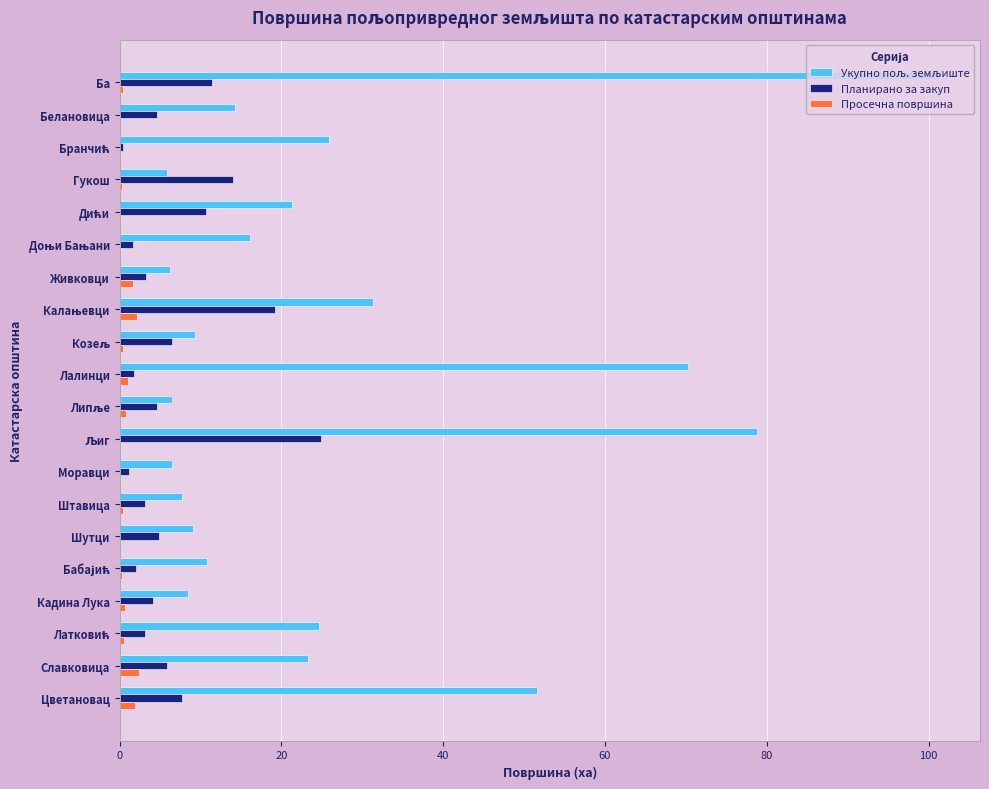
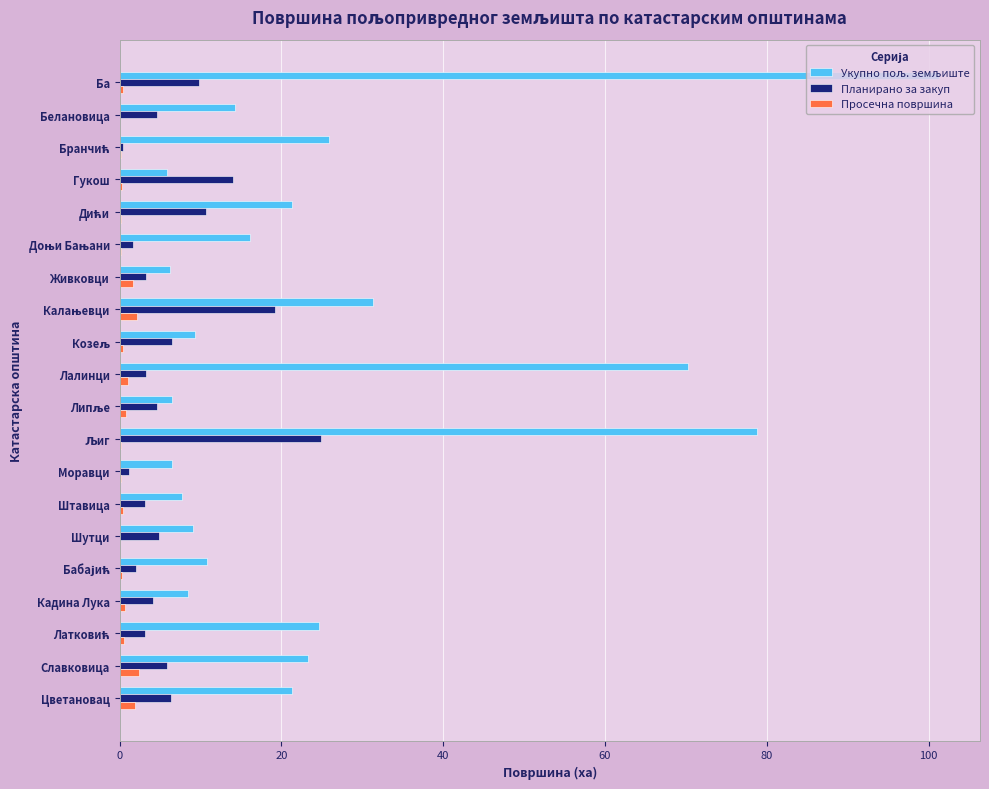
  {
    "Укупно пољ. земљиште": {
      "Белановица": 14,
      "Бранчић": 26,
      "Гукош": 6,
      "Дићи": 21,
      "Доњи Бањани": 16,
      "Живковци": 6,
      "Калањевци": 31,
      "Козељ": 9,
      "Лалинци": 70,
      "Липље": 7,
      "Љиг": 79,
      "Моравци": 7,
      "Штавица": 8,
      "Шутци": 9,
      "Бабајић": 11,
      "Кадина Лука": 8,
      "Латковић": 25,
      "Славковица": 23,
-     "Цветановац": 52
+     "Цветановац": 21
    },
    "Планирано за закуп": {
-     "Ба": 11,
+     "Ба": 10,
      "Белановица": 5,
      "Бранчић": 0,
      "Гукош": 14,
      "Дићи": 11,
      "Доњи Бањани": 2,
      "Живковци": 3,
      "Калањевци": 19,
      "Козељ": 7,
-     "Лалинци": 2,
+     "Лалинци": 3,
      "Липље": 5,
      "Љиг": 25,
      "Моравци": 1,
      "Штавица": 3,
      "Шутци": 5,
      "Бабајић": 2,
      "Кадина Лука": 4,
      "Латковић": 3,
      "Славковица": 6,
-     "Цветановац": 8
+     "Цветановац": 6
    },
    "Просечна површина": {
      "Ба": 0,
      "Гукош": 0,
      "Живковци": 2,
      "Калањевци": 2,
      "Козељ": 0,
      "Лалинци": 1,
      "Липље": 1,
      "Штавица": 0,
      "Кадина Лука": 1,
      "Латковић": 1,
      "Славковица": 2,
      "Цветановац": 2
    }
  }
